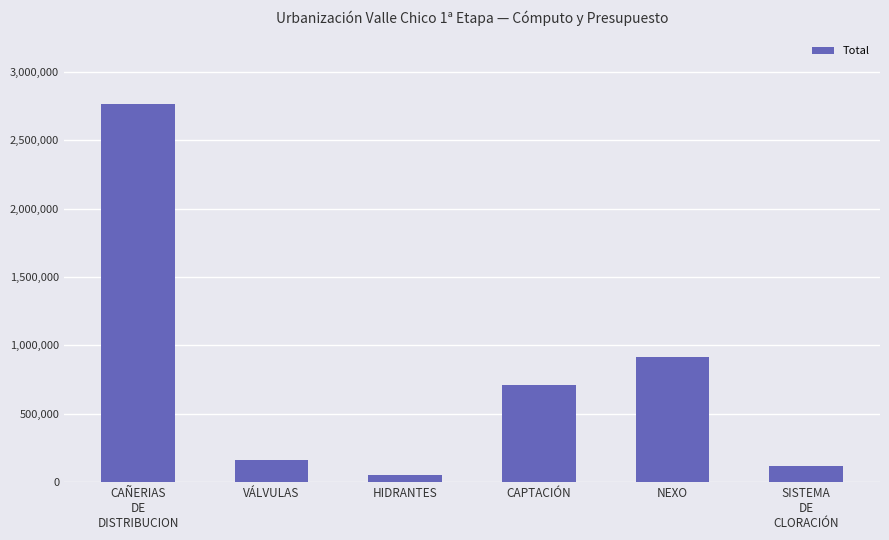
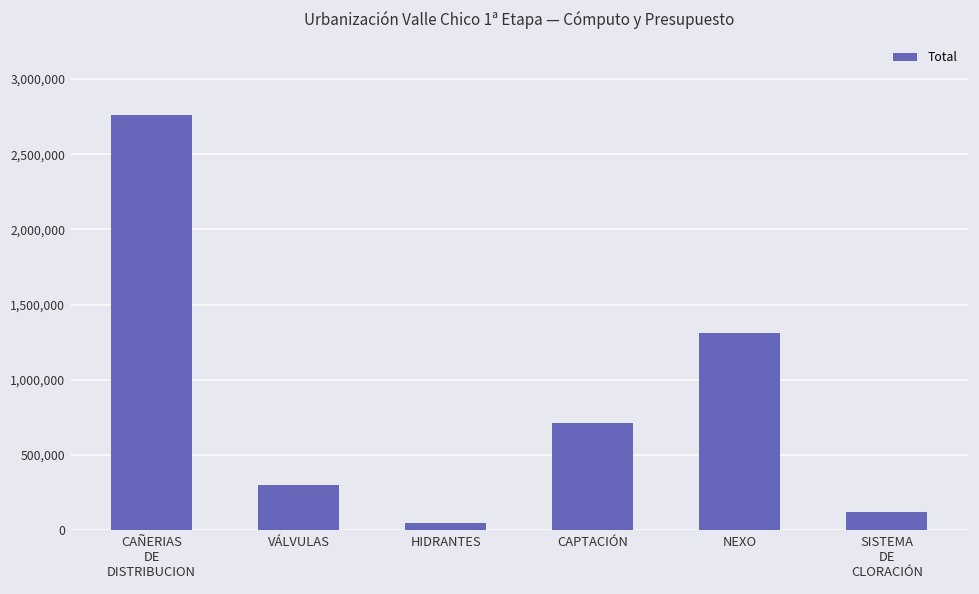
  {
    "CAÑERIAS DE DISTRIBUCION": "2,760,000",
-   "VÁLVULAS": "160,000",
+   "VÁLVULAS": "300,000",
    "HIDRANTES": "50,000",
    "CAPTACIÓN": "710,000",
-   "NEXO": "910,000",
+   "NEXO": "1,310,000",
    "SISTEMA DE CLORACIÓN": "120,000"
  }
